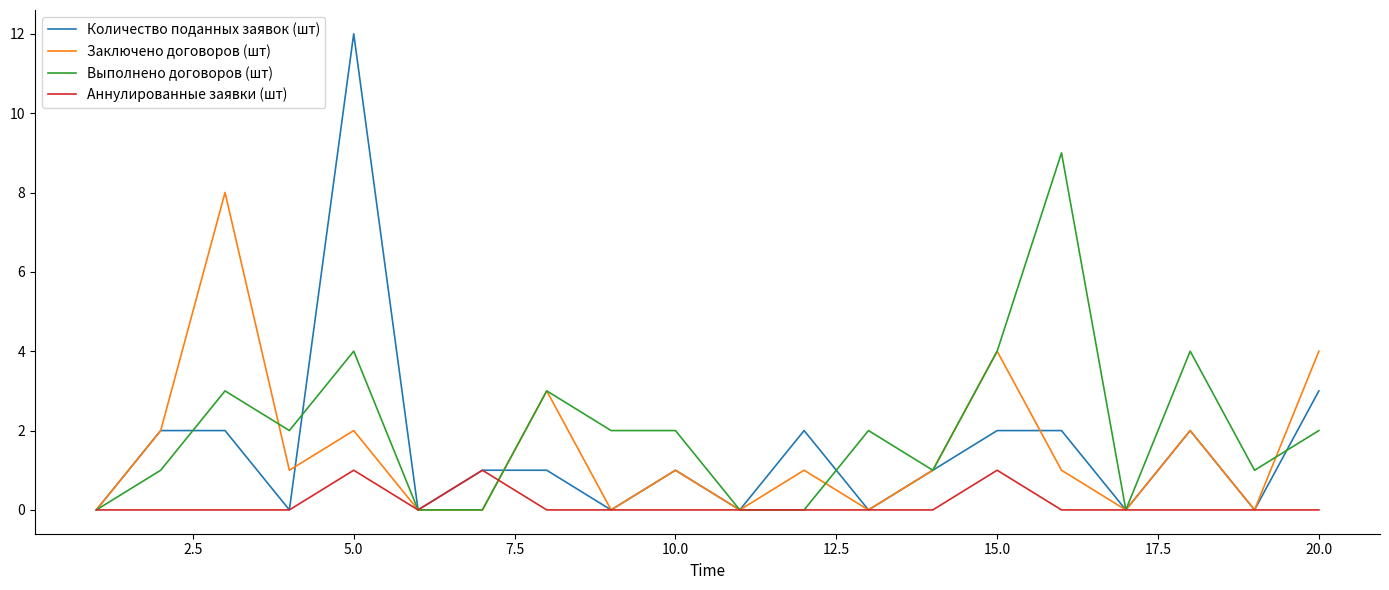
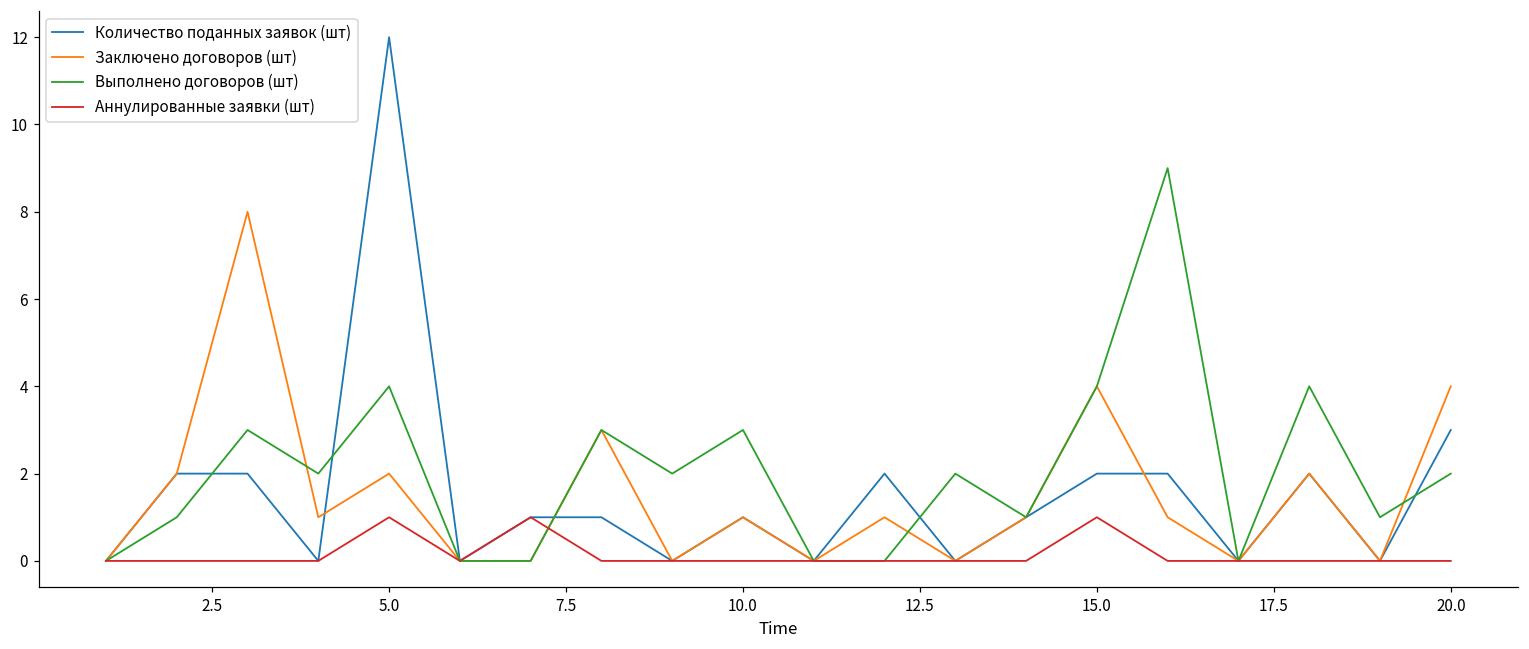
  {
    "Количество поданных заявок (шт)": {
      "5.0": 12,
      "15.0": 2,
      "20.0": 3
    },
    "Заключено договоров (шт)": {
      "5.0": 2,
      "20.0": 4
    },
    "Выполнено договоров (шт)": {
      "5.0": 4,
-     "10.0": 2,
+     "10.0": 3,
      "20.0": 2
    },
    "Аннулированные заявки (шт)": {
      "5.0": 1,
      "10.0": 0,
      "15.0": 1,
      "20.0": 0
    }
  }
